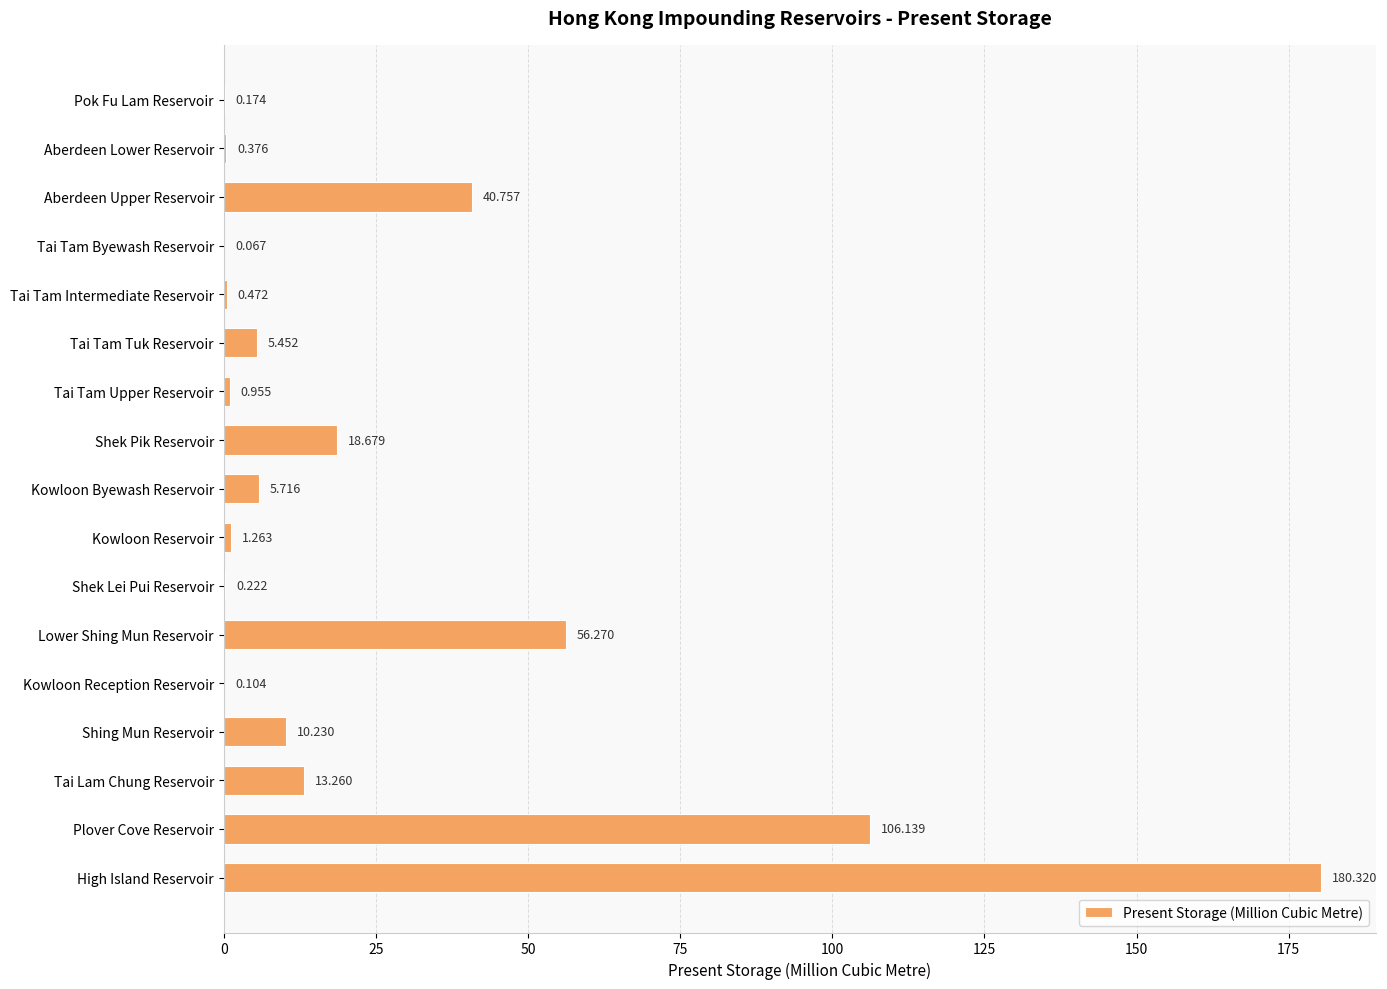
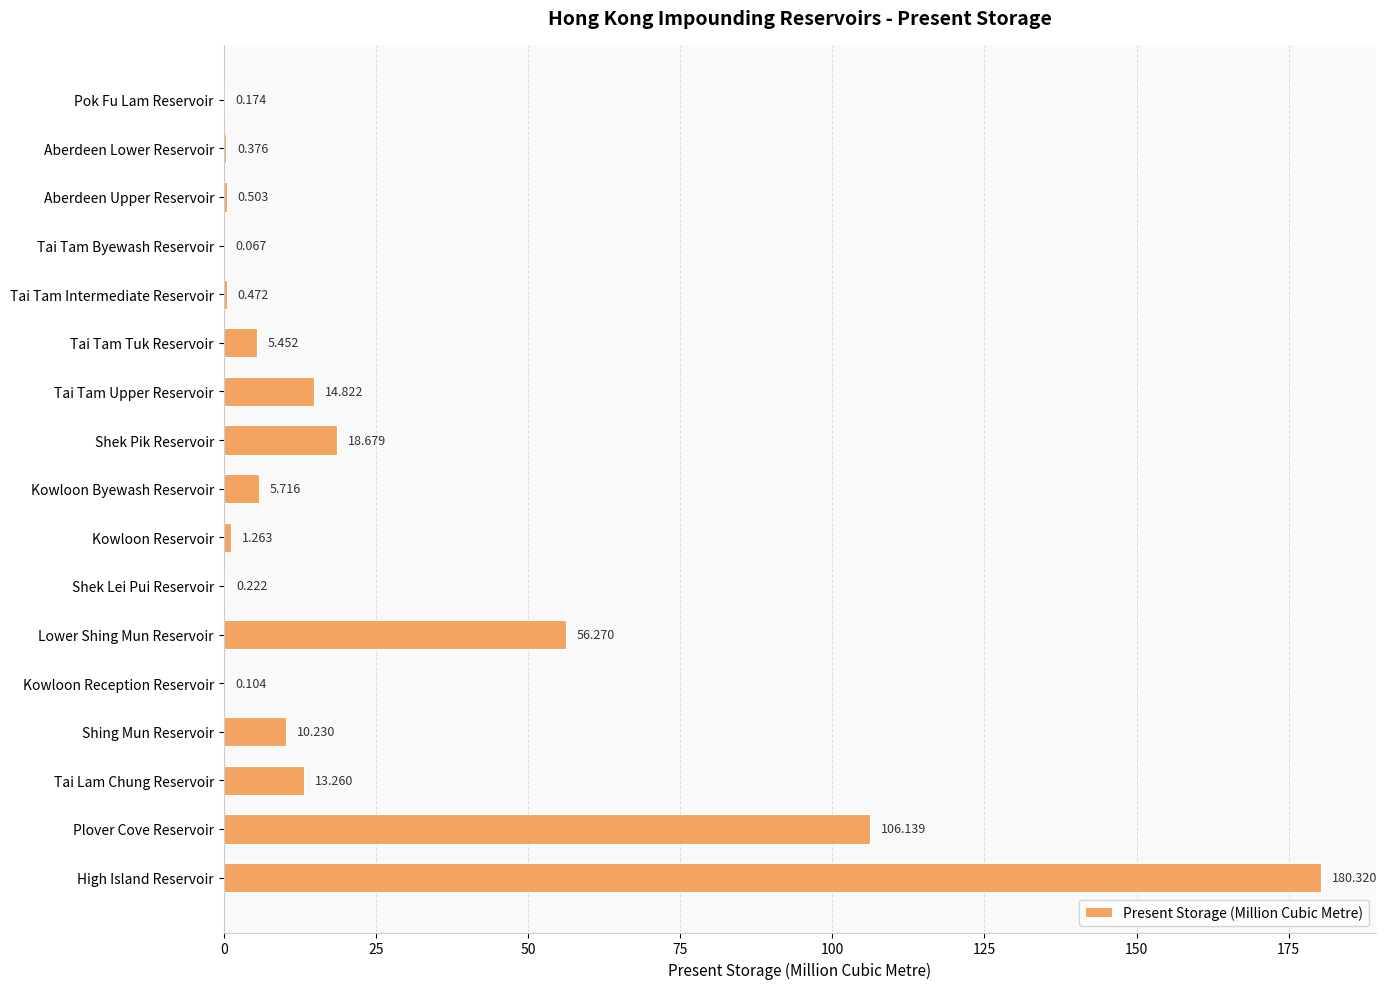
  {
    "Pok Fu Lam Reservoir": 0.174,
    "Aberdeen Lower Reservoir": 0.376,
-   "Aberdeen Upper Reservoir": 40.757,
+   "Aberdeen Upper Reservoir": 0.503,
    "Tai Tam Byewash Reservoir": 0.067,
    "Tai Tam Intermediate Reservoir": 0.472,
    "Tai Tam Tuk Reservoir": 5.452,
-   "Tai Tam Upper Reservoir": 0.955,
+   "Tai Tam Upper Reservoir": 14.822,
    "Shek Pik Reservoir": 18.679,
    "Kowloon Byewash Reservoir": 5.716,
    "Kowloon Reservoir": 1.263,
    "Shek Lei Pui Reservoir": 0.222,
    "Lower Shing Mun Reservoir": 56.270,
    "Kowloon Reception Reservoir": 0.104,
    "Shing Mun Reservoir": 10.230,
    "Tai Lam Chung Reservoir": 13.260,
    "Plover Cove Reservoir": 106.139,
    "High Island Reservoir": 180.320
  }
